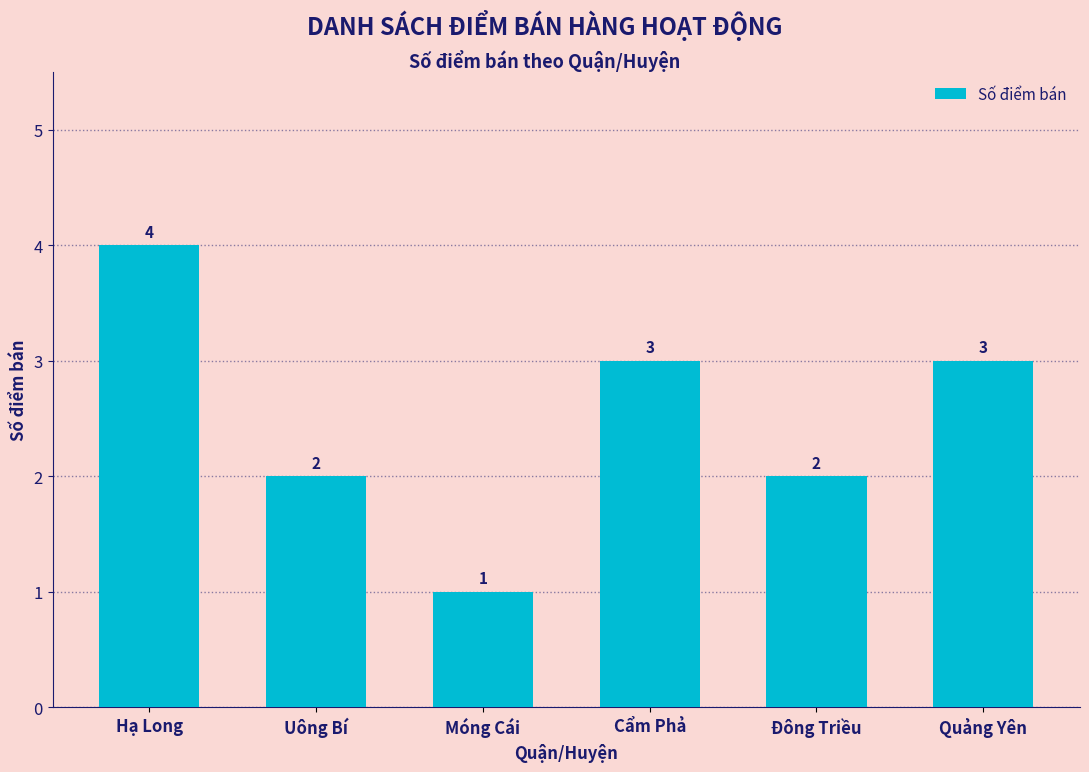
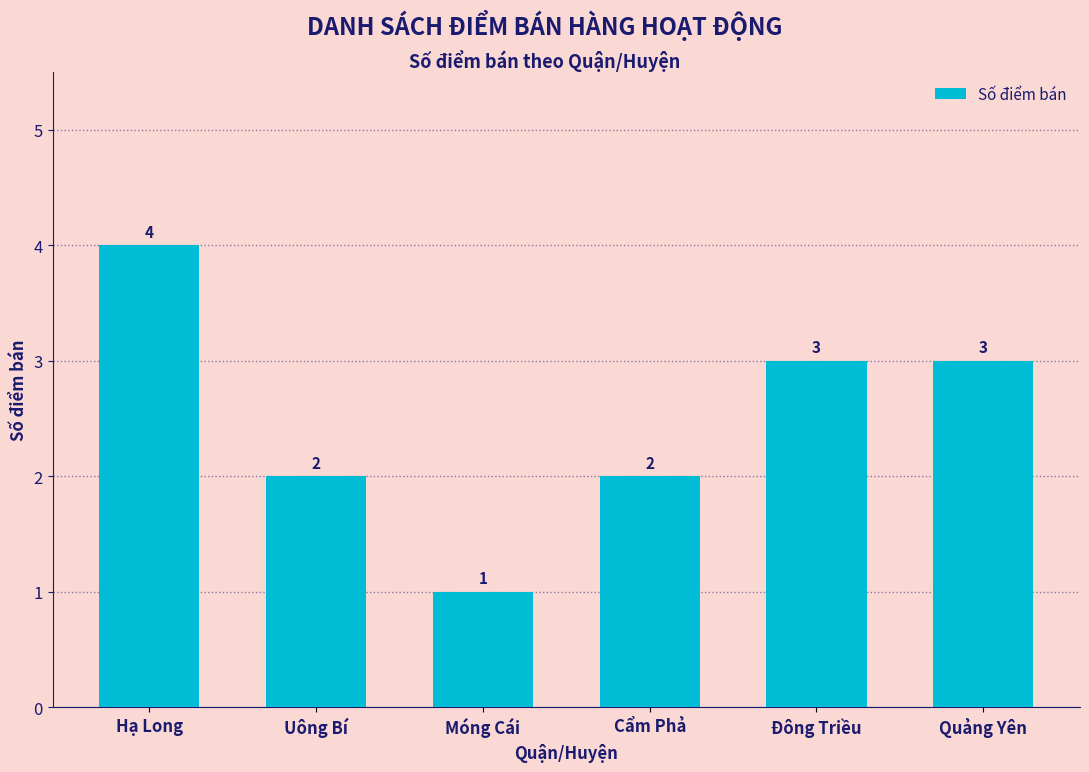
  {
    "Hạ Long": 4,
    "Uông Bí": 2,
    "Móng Cái": 1,
-   "Cẩm Phả": 3,
-   "Đông Triều": 2,
+   "Cẩm Phả": 2,
+   "Đông Triều": 3,
    "Quảng Yên": 3
  }
